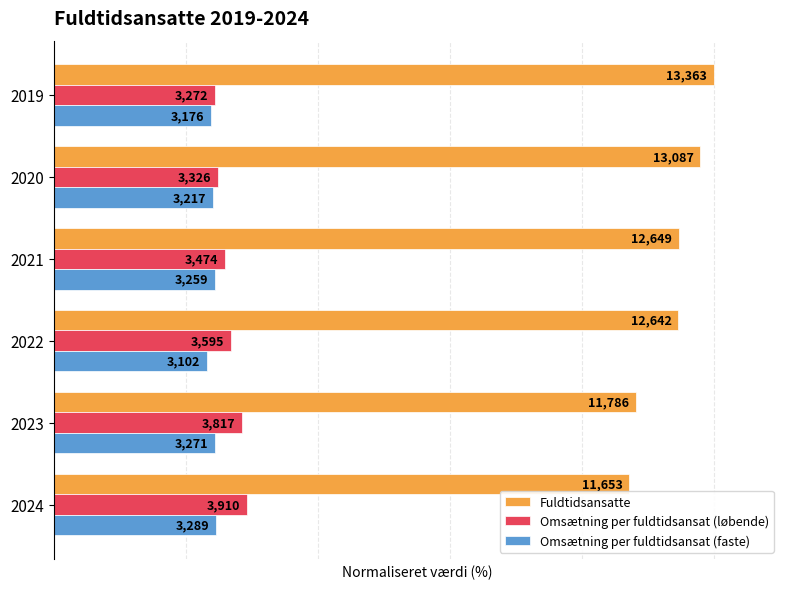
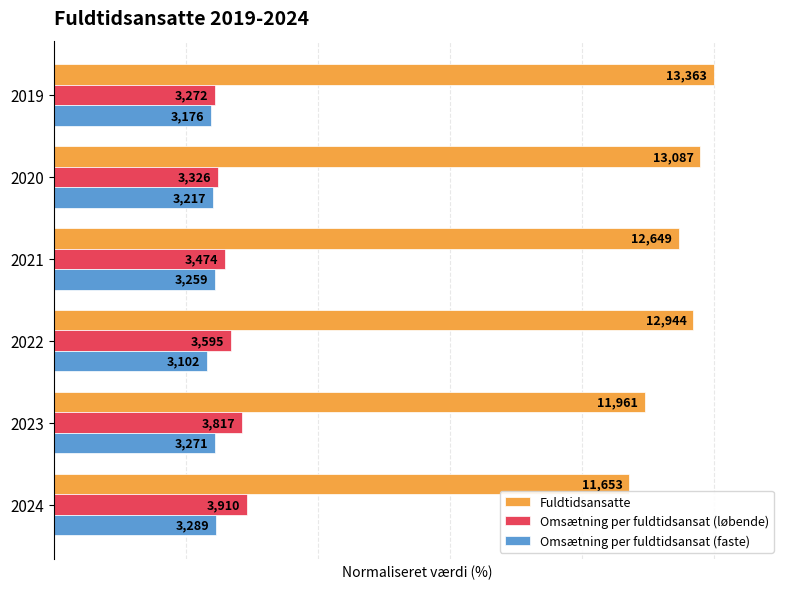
  {
    "Fuldtidsansatte": {
-     "2022": "12,642",
-     "2023": "11,786"
+     "2022": "12,944",
+     "2023": "11,961"
    }
  }
